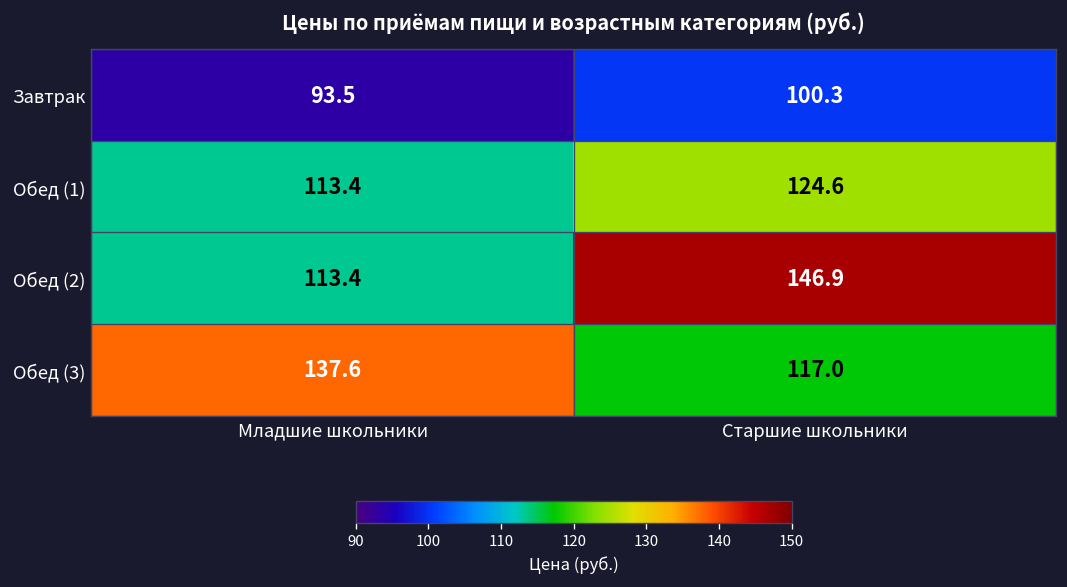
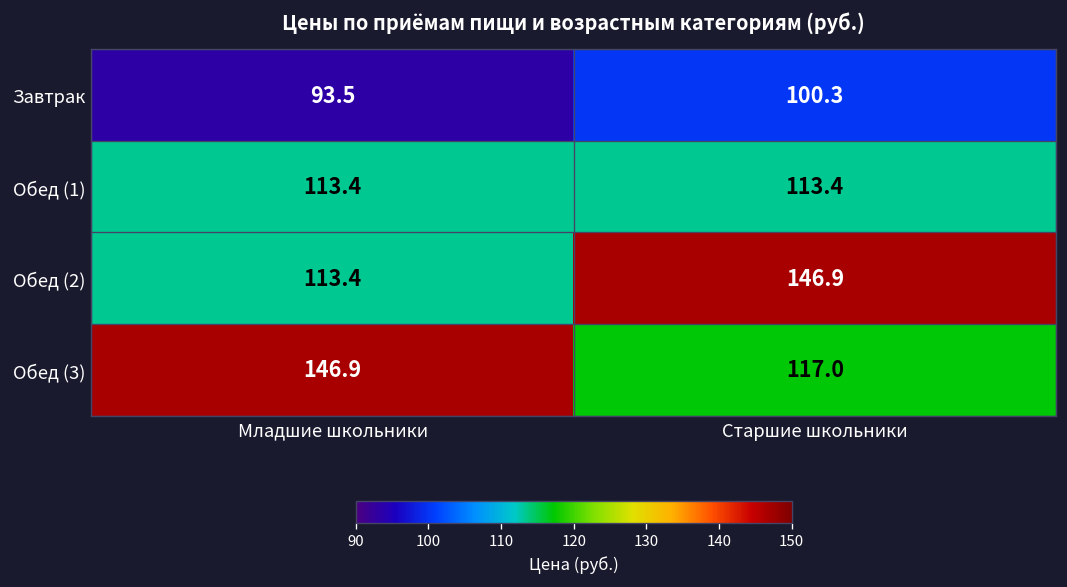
  {
    "Завтрак": {
      "Младшие школьники": 93.5,
      "Старшие школьники": 100.3
    },
    "Обед (1)": {
      "Младшие школьники": 113.4,
-     "Старшие школьники": 124.6
+     "Старшие школьники": 113.4
    },
    "Обед (2)": {
      "Младшие школьники": 113.4,
      "Старшие школьники": 146.9
    },
    "Обед (3)": {
-     "Младшие школьники": 137.6,
+     "Младшие школьники": 146.9,
      "Старшие школьники": 117.0
    }
  }
